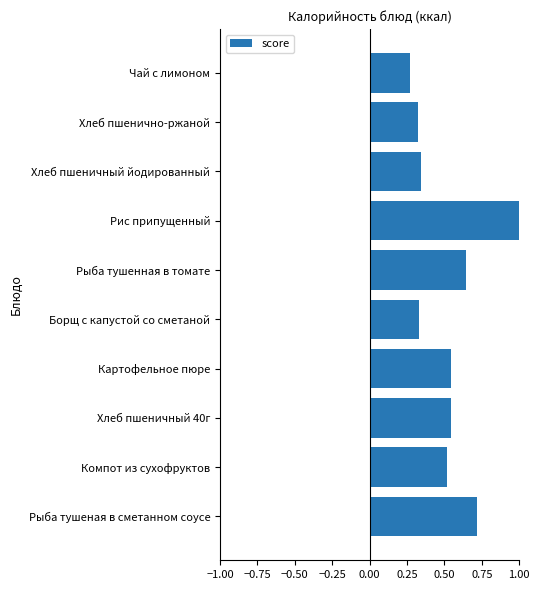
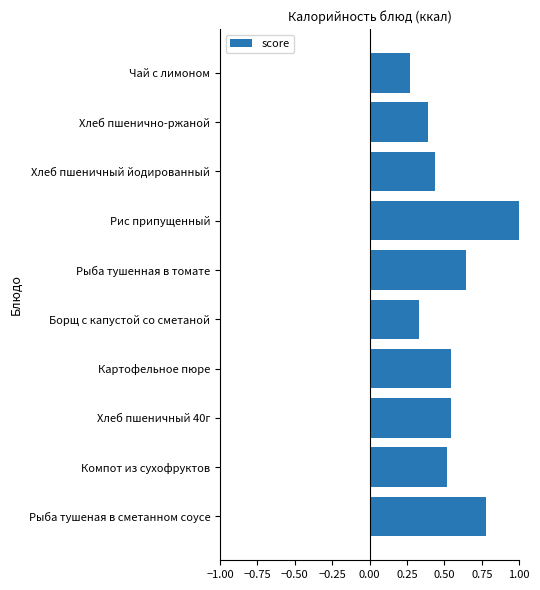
  {
    "Чай с лимоном": 0.27,
-   "Хлеб пшенично-ржаной": 0.32,
-   "Хлеб пшеничный йодированный": 0.34,
+   "Хлеб пшенично-ржаной": 0.39,
+   "Хлеб пшеничный йодированный": 0.43,
    "Рис припущенный": 1.00,
    "Рыба тушенная в томате": 0.65,
    "Борщ с капустой со сметаной": 0.33,
    "Картофельное пюре": 0.54,
    "Хлеб пшеничный 40г": 0.54,
    "Компот из сухофруктов": 0.52,
-   "Рыба тушеная в сметанном соусе": 0.72
+   "Рыба тушеная в сметанном соусе": 0.78
  }
